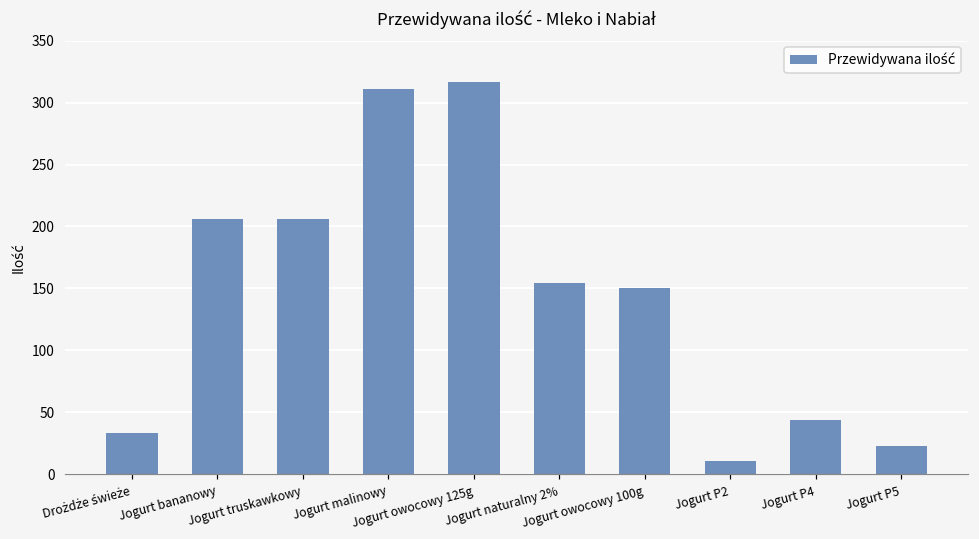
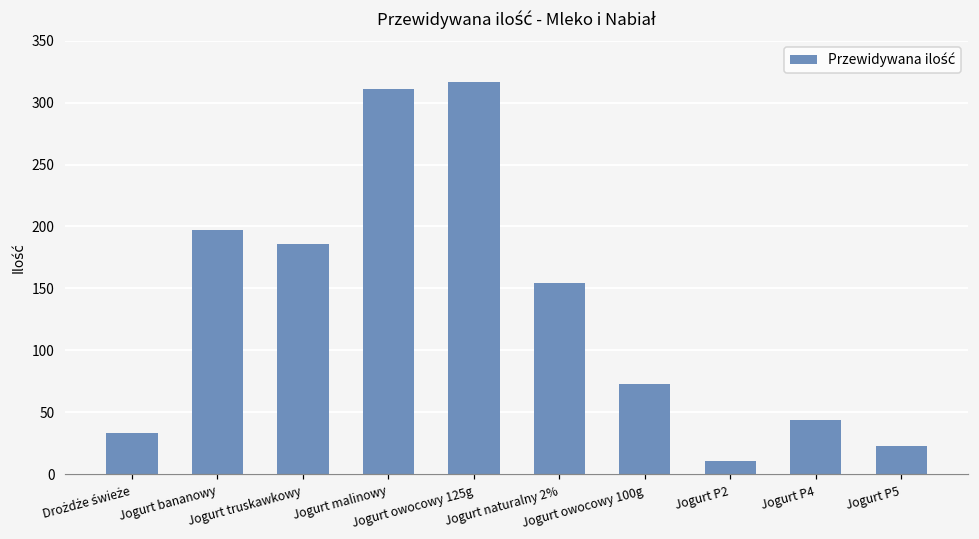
  {
    "Drożdże świeże": 33,
-   "Jogurt bananowy": 206,
-   "Jogurt truskawkowy": 206,
+   "Jogurt bananowy": 197,
+   "Jogurt truskawkowy": 185,
    "Jogurt malinowy": 311,
    "Jogurt owocowy 125g": 317,
    "Jogurt naturalny 2%": 155,
-   "Jogurt owocowy 100g": 150,
+   "Jogurt owocowy 100g": 73,
    "Jogurt P2": 11,
    "Jogurt P4": 44,
    "Jogurt P5": 23
  }
